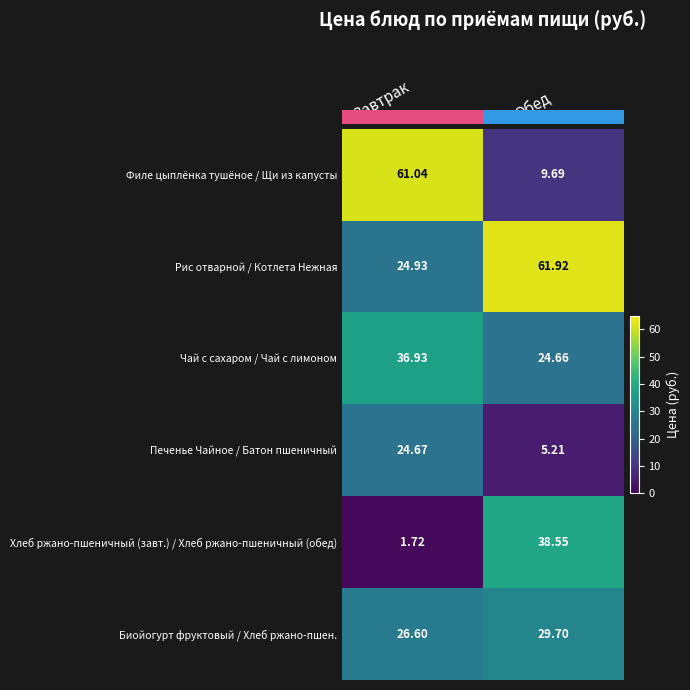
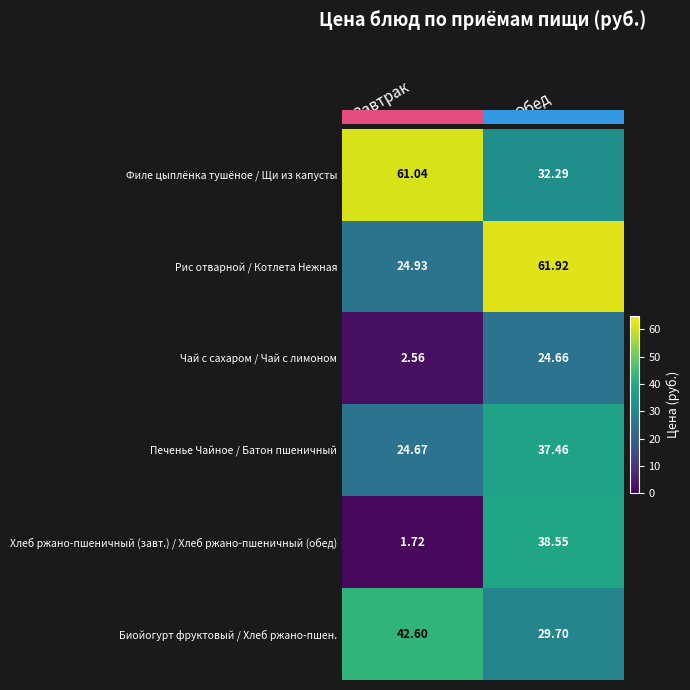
  {
    "Филе цыплёнка тушёное / Щи из капусты": {
      "Завтрак": 61.04,
-     "Обед": 9.69
+     "Обед": 32.29
    },
    "Рис отварной / Котлета Нежная": {
      "Завтрак": 24.93,
      "Обед": 61.92
    },
    "Чай с сахаром / Чай с лимоном": {
-     "Завтрак": 36.93,
+     "Завтрак": 2.56,
      "Обед": 24.66
    },
    "Печенье Чайное / Батон пшеничный": {
      "Завтрак": 24.67,
-     "Обед": 5.21
+     "Обед": 37.46
    },
    "Хлеб ржано-пшеничный (завт.) / Хлеб ржано-пшеничный (обед)": {
      "Завтрак": 1.72,
      "Обед": 38.55
    },
    "Биойогурт фруктовый / Хлеб ржано-пшен.": {
-     "Завтрак": 26.60,
+     "Завтрак": 42.60,
      "Обед": 29.70
    }
  }
